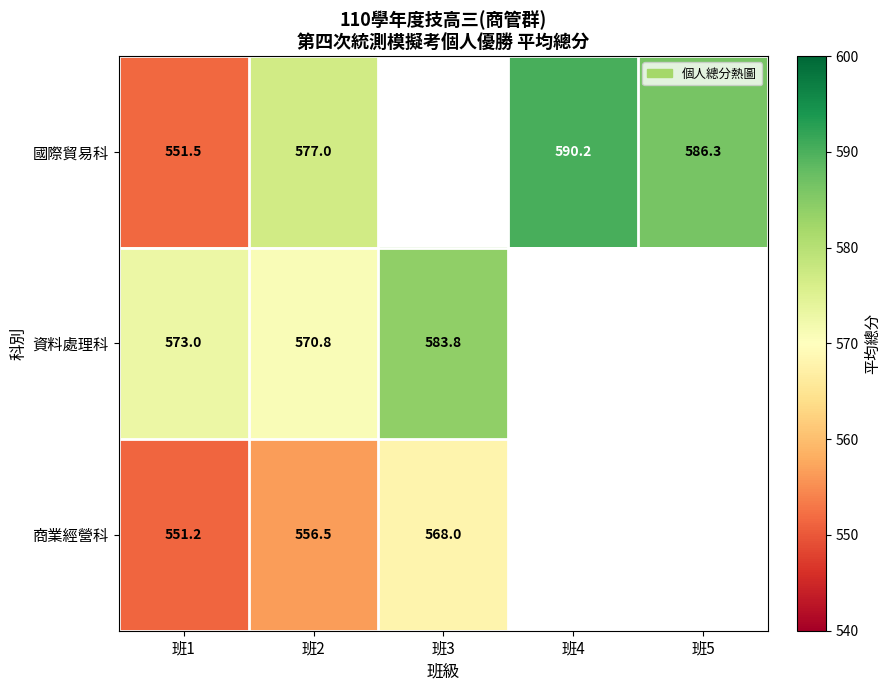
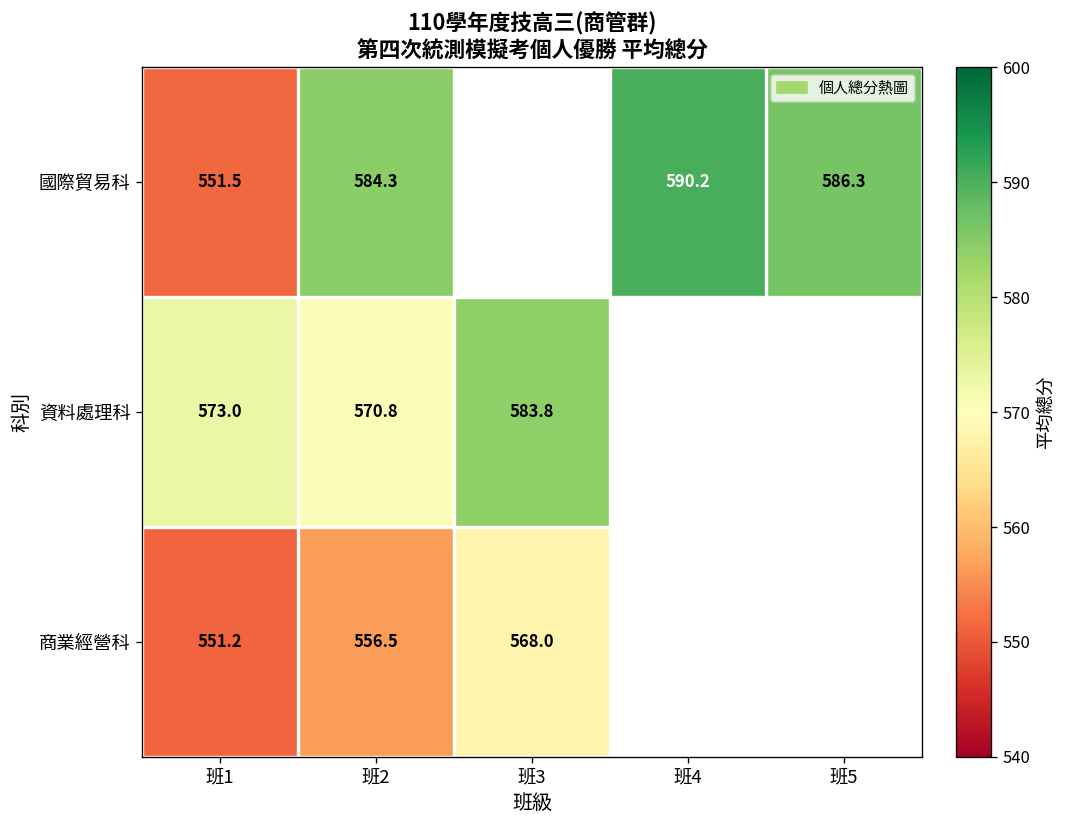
  {
    "國際貿易科": {
      "班1": 551.5,
-     "班2": 577.0,
+     "班2": 584.3,
      "班4": 590.2,
      "班5": 586.3
    },
    "資料處理科": {
      "班1": 573.0,
      "班2": 570.8,
      "班3": 583.8
    },
    "商業經營科": {
      "班1": 551.2,
      "班2": 556.5,
      "班3": 568.0
    }
  }
